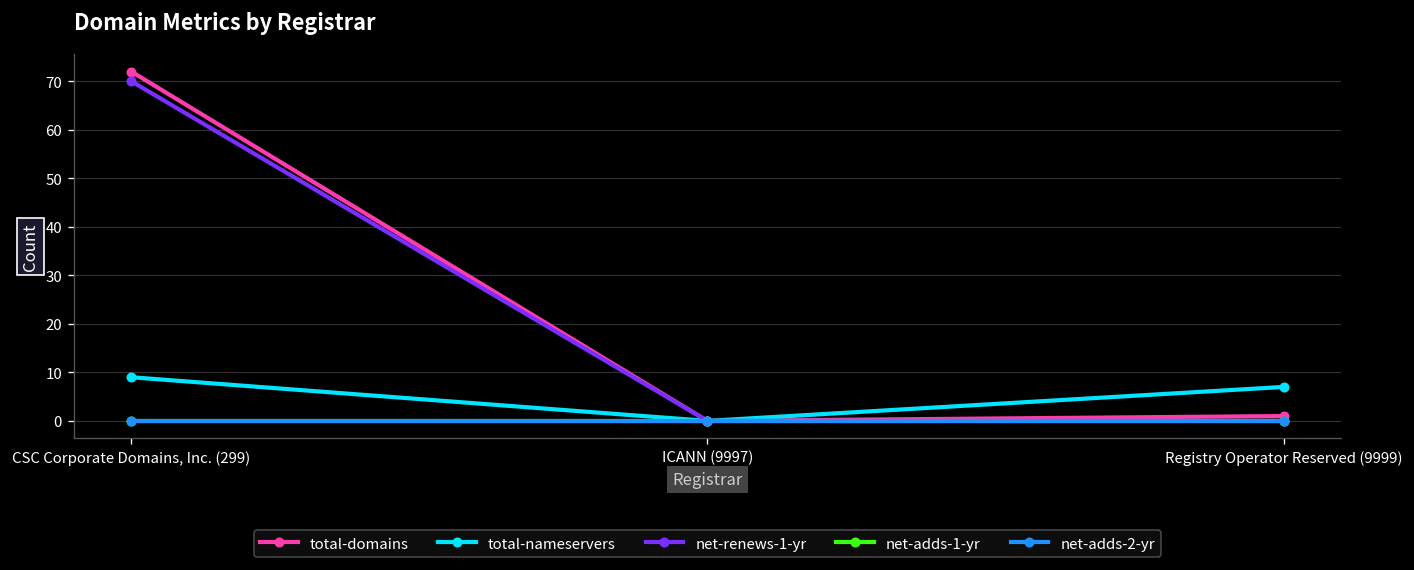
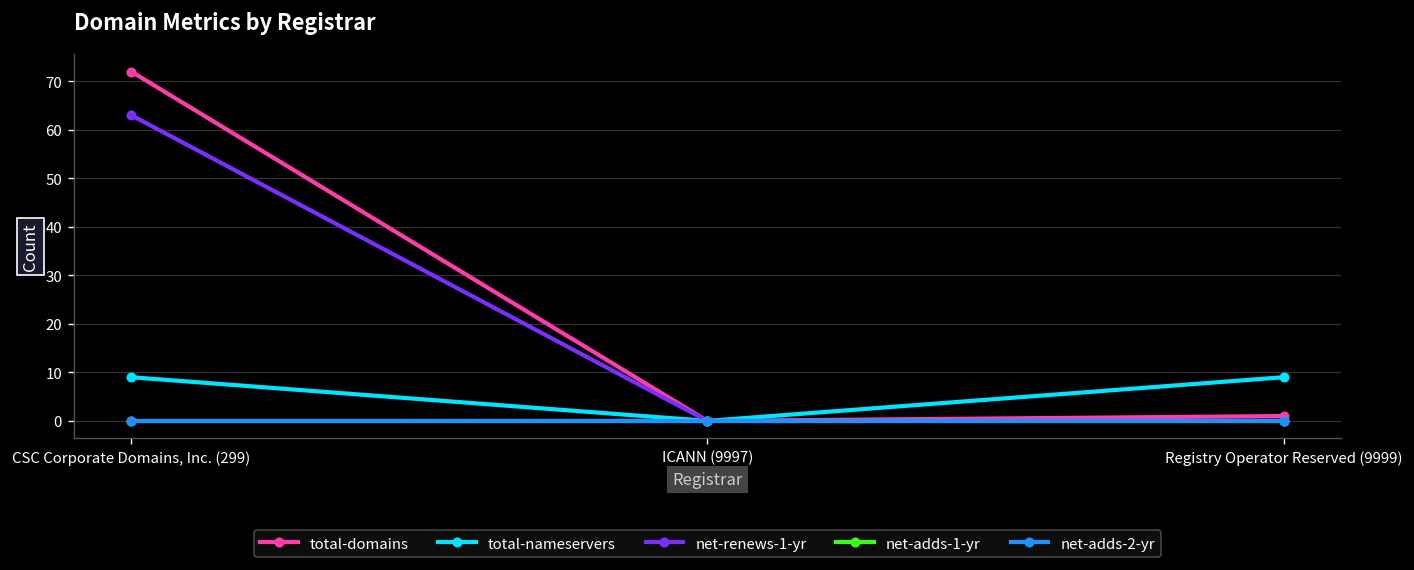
  {
    "total-domains": {
      "CSC Corporate Domains, Inc. (299)": 72,
      "Registry Operator Reserved (9999)": 1
    },
    "total-nameservers": {
      "CSC Corporate Domains, Inc. (299)": 9,
-     "Registry Operator Reserved (9999)": 7
+     "Registry Operator Reserved (9999)": 9
    },
    "net-renews-1-yr": {
-     "CSC Corporate Domains, Inc. (299)": 70
+     "CSC Corporate Domains, Inc. (299)": 63
    },
    "net-adds-2-yr": {
      "CSC Corporate Domains, Inc. (299)": 0
    }
  }
